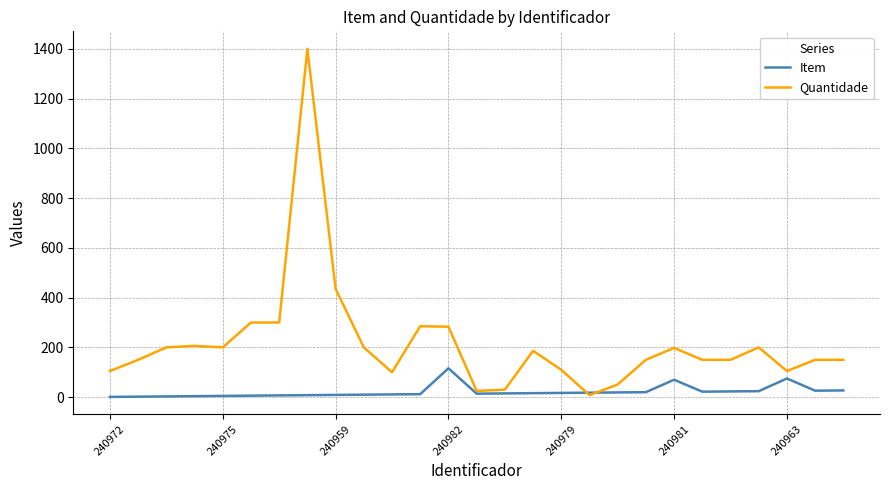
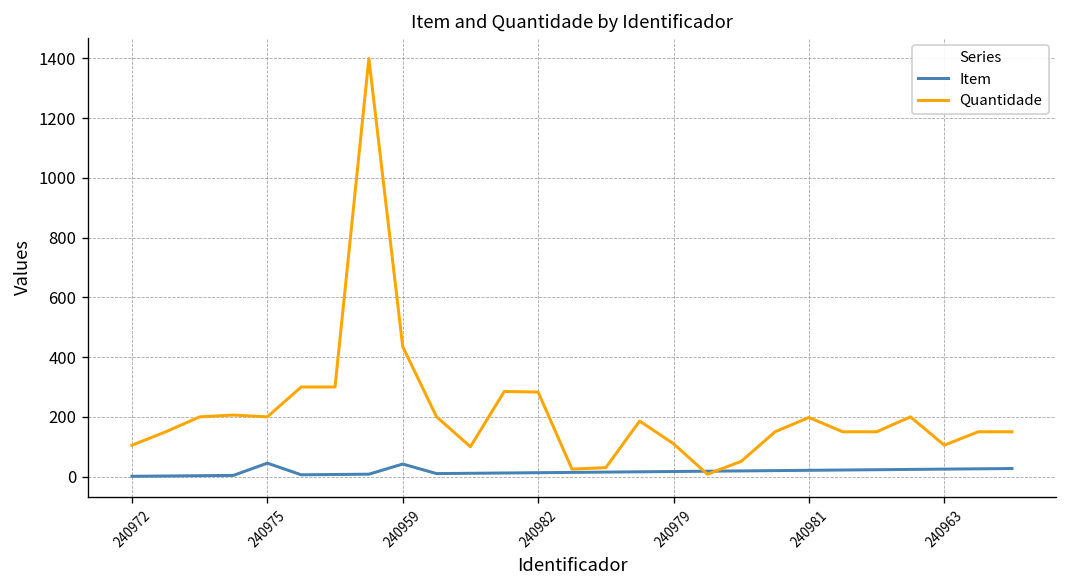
  {
    "Item": {
      "240972": 0,
-     "240975": 10,
-     "240959": 10,
-     "240982": 120,
+     "240975": 50,
+     "240959": 40,
+     "240982": 10,
      "240979": 20,
-     "240981": 70,
-     "240963": 80
+     "240981": 20,
+     "240963": 30
    },
    "Quantidade": {
      "240972": 110,
      "240975": 200,
      "240959": 440,
      "240982": 280,
      "240979": 110,
      "240981": 200,
      "240963": 110
    }
  }
